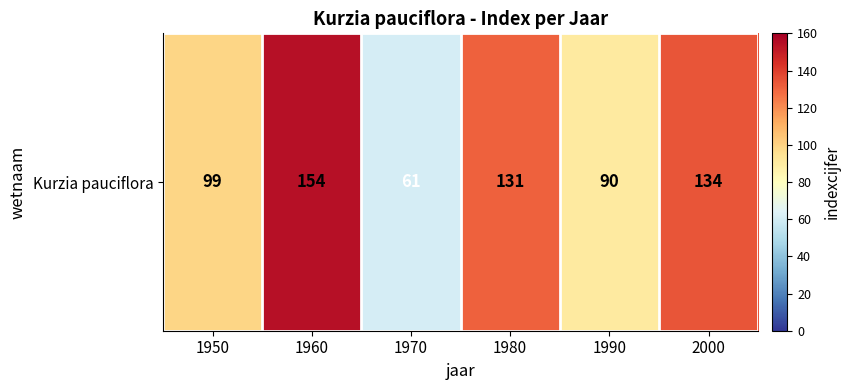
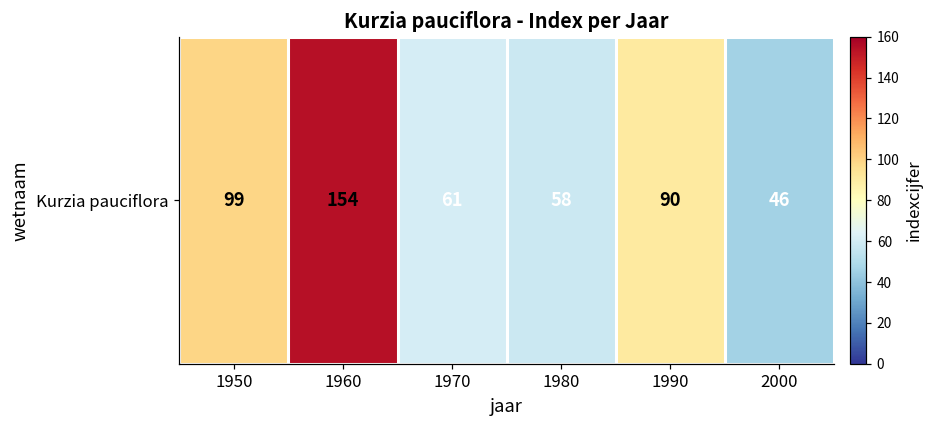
  {
    "Kurzia pauciflora": {
      "1950": 99,
      "1960": 154,
-     "1980": 131,
+     "1980": 58,
      "1990": 90,
-     "2000": 134
+     "2000": 46
    }
  }
